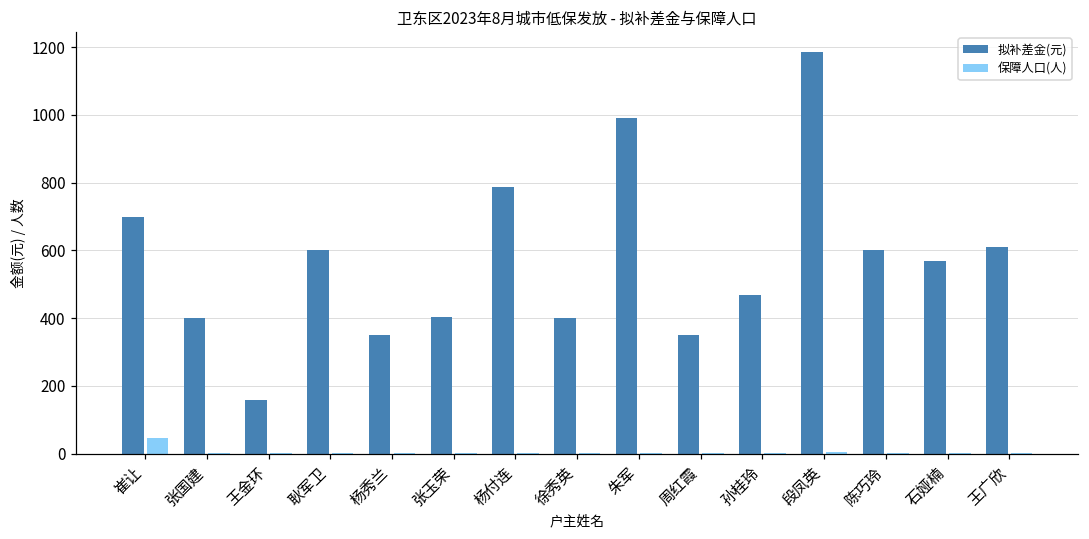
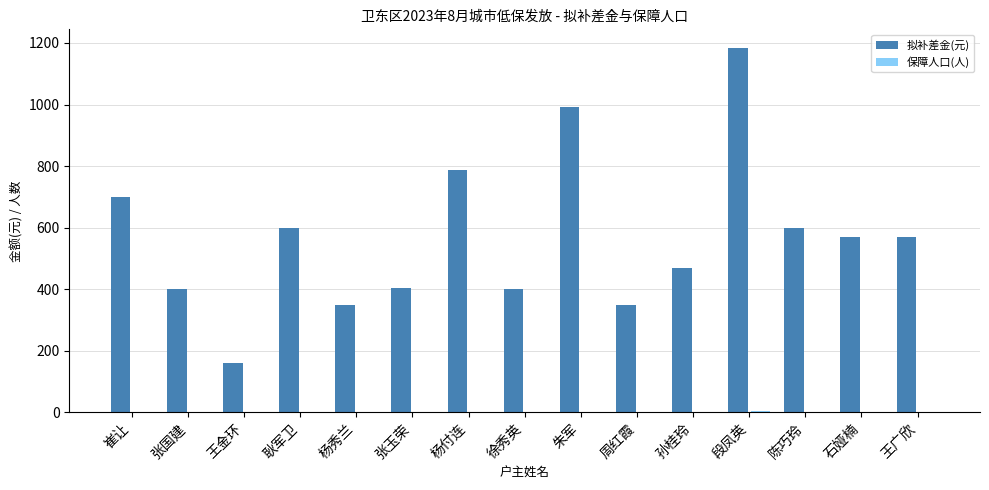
  {
    "拟补差金(元)": {
      "崔让": 700,
      "张国建": 400,
      "王金环": 160,
      "耿军卫": 600,
      "杨秀兰": 350,
      "张玉荣": 400,
      "杨付连": 790,
      "徐秀英": 400,
      "朱军": 990,
      "周红霞": 350,
      "孙桂玲": 470,
      "段凤英": 1190,
      "陈巧玲": 600,
      "石娅楠": 570,
-     "王广欣": 610
+     "王广欣": 570
    },
    "保障人口(人)": {
-     "崔让": 50
+     "崔让": 0
    }
  }
